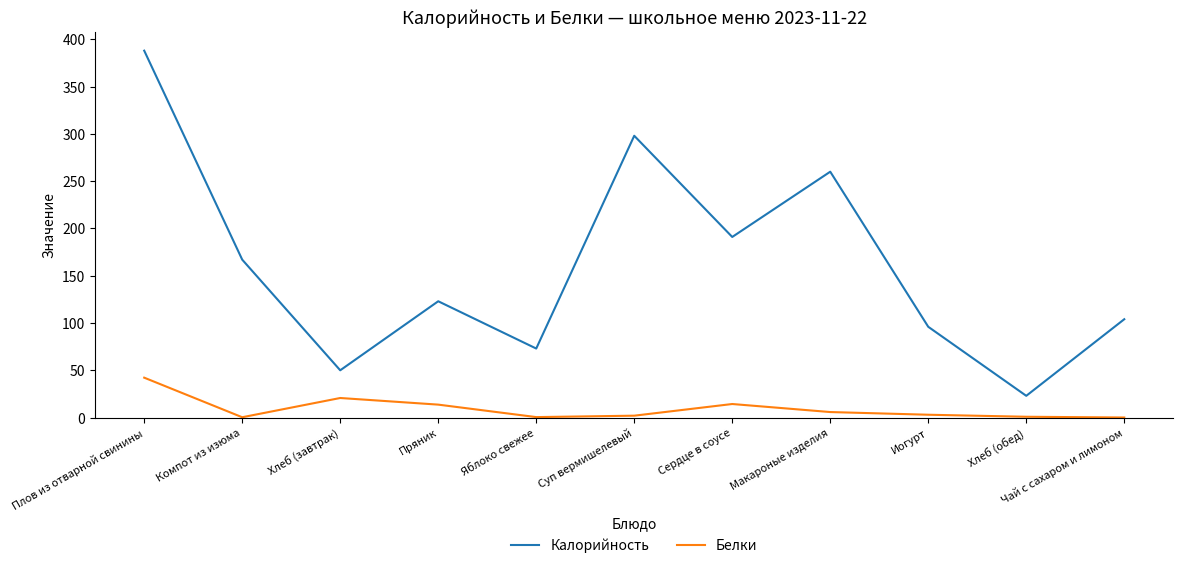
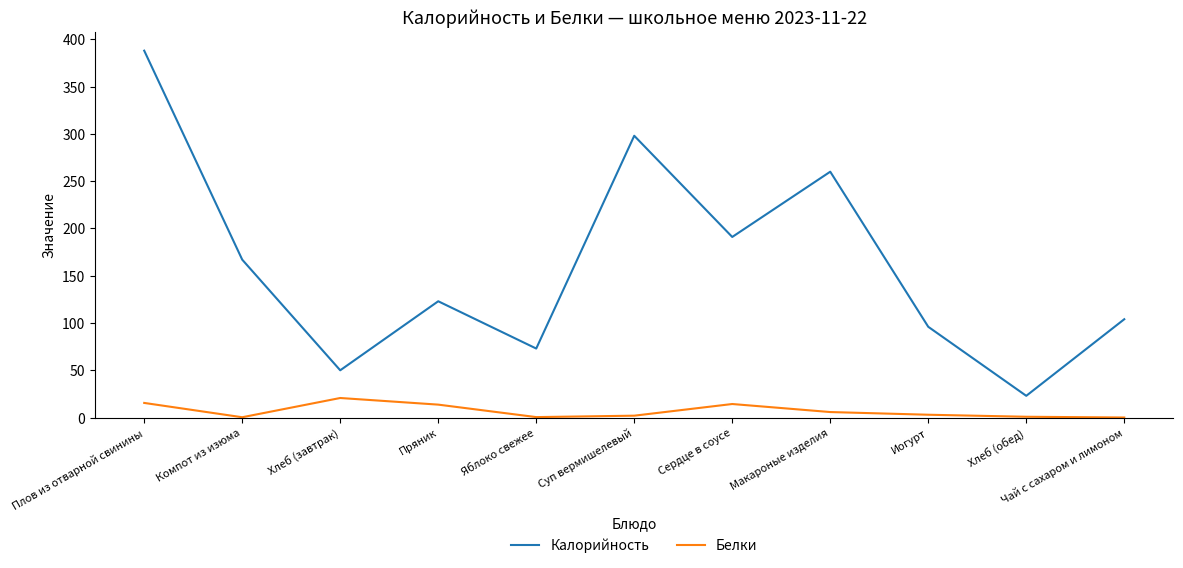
  {
    "Калорийность": {
      "Плов из отварной свинины": 390,
      "Компот из изюма": 170,
      "Хлеб (завтрак)": 50,
      "Пряник": 120,
      "Яблоко свежее": 70,
      "Суп вермишелевый": 300,
      "Сердце в соусе": 190,
      "Макароные изделия": 260,
      "Иогурт": 100,
      "Хлеб (обед)": 20,
      "Чай с сахаром и лимоном": 100
    },
    "Белки": {
-     "Плов из отварной свинины": 40,
+     "Плов из отварной свинины": 20,
      "Компот из изюма": 0,
      "Хлеб (завтрак)": 20,
      "Пряник": 10,
      "Яблоко свежее": 0,
      "Суп вермишелевый": 0,
      "Сердце в соусе": 10,
      "Макароные изделия": 10,
      "Иогурт": 0,
      "Хлеб (обед)": 0,
      "Чай с сахаром и лимоном": 0
    }
  }
